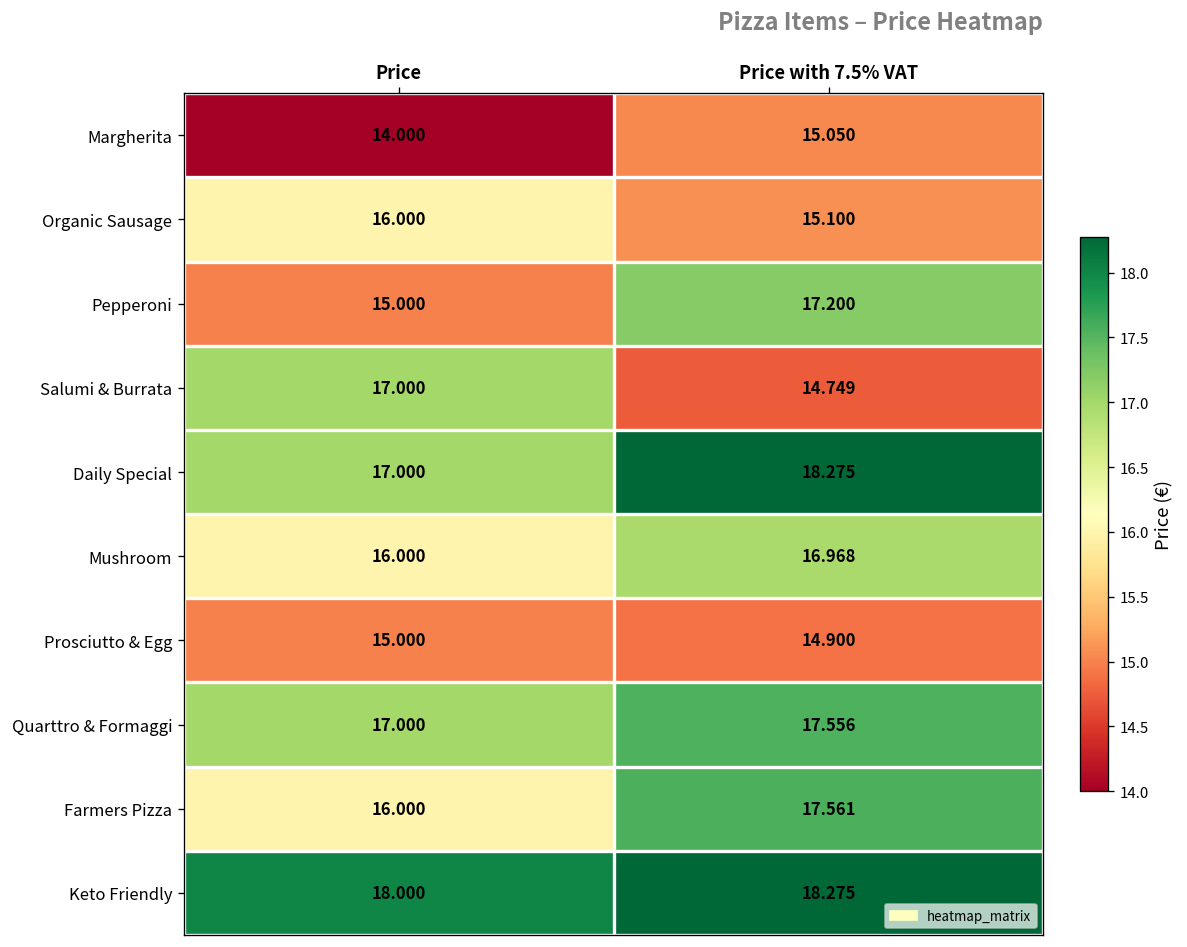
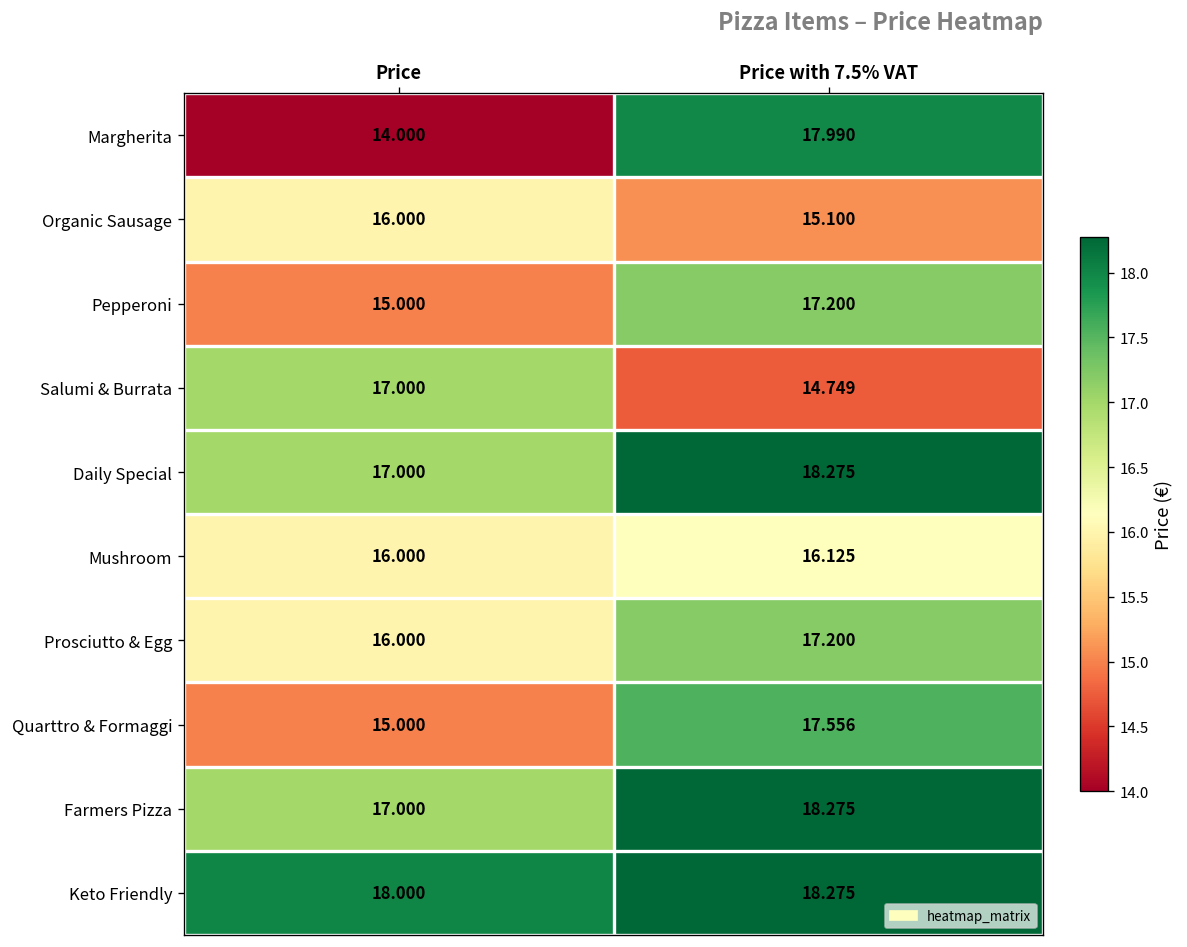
  {
    "Margherita": {
      "Price": 14.000,
-     "Price with 7.5% VAT": 15.050
+     "Price with 7.5% VAT": 17.990
    },
    "Organic Sausage": {
      "Price": 16.000,
      "Price with 7.5% VAT": 15.100
    },
    "Pepperoni": {
      "Price": 15.000,
      "Price with 7.5% VAT": 17.200
    },
    "Salumi & Burrata": {
      "Price": 17.000,
      "Price with 7.5% VAT": 14.749
    },
    "Daily Special": {
      "Price": 17.000,
      "Price with 7.5% VAT": 18.275
    },
    "Mushroom": {
      "Price": 16.000,
-     "Price with 7.5% VAT": 16.968
+     "Price with 7.5% VAT": 16.125
    },
    "Prosciutto & Egg": {
-     "Price": 15.000,
-     "Price with 7.5% VAT": 14.900
+     "Price": 16.000,
+     "Price with 7.5% VAT": 17.200
    },
    "Quarttro & Formaggi": {
-     "Price": 17.000,
+     "Price": 15.000,
      "Price with 7.5% VAT": 17.556
    },
    "Farmers Pizza": {
-     "Price": 16.000,
-     "Price with 7.5% VAT": 17.561
+     "Price": 17.000,
+     "Price with 7.5% VAT": 18.275
    },
    "Keto Friendly": {
      "Price": 18.000,
      "Price with 7.5% VAT": 18.275
    }
  }
